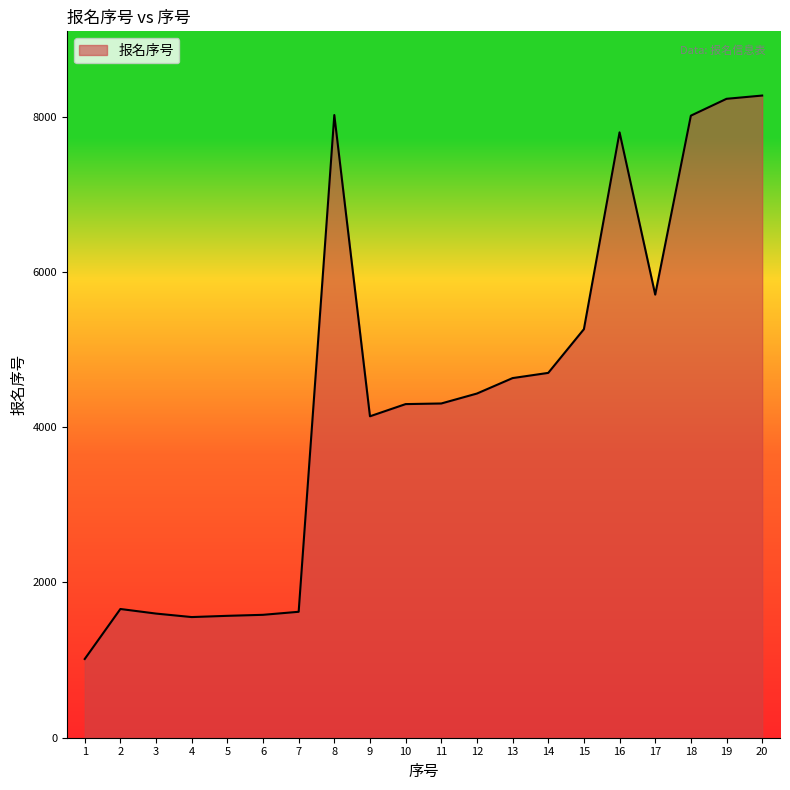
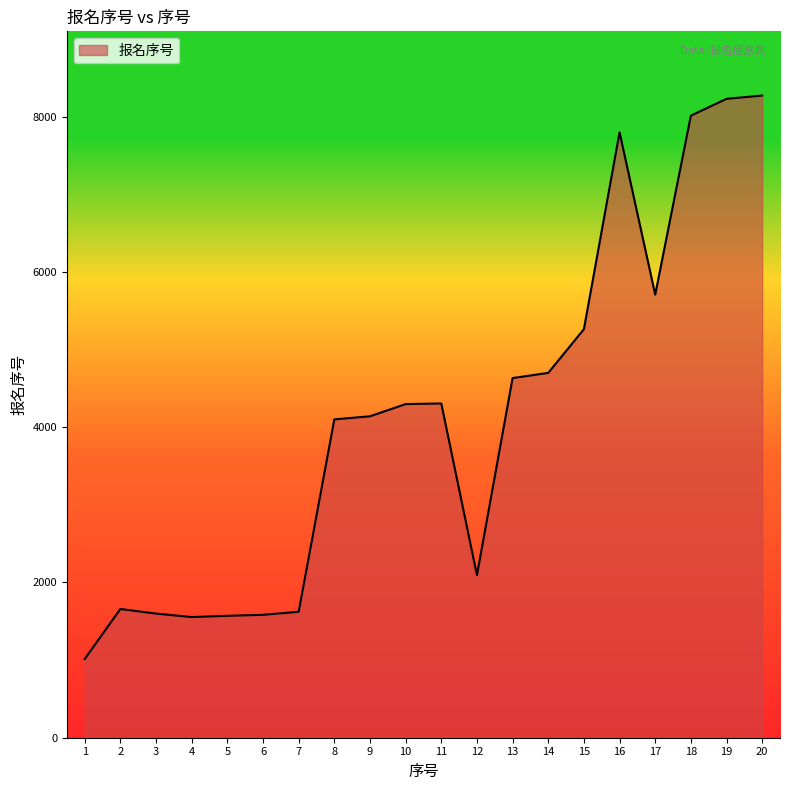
  {
    "1": 1000,
    "2": 1700,
    "3": 1600,
    "4": 1600,
    "5": 1600,
    "6": 1600,
    "7": 1600,
-   "8": 8000,
+   "8": 4100,
    "9": 4100,
    "10": 4300,
    "11": 4300,
-   "12": 4400,
+   "12": 2100,
    "13": 4600,
    "14": 4700,
    "15": 5300,
    "16": 7800,
    "17": 5700,
    "18": 8000,
    "19": 8200,
    "20": 8300
  }
